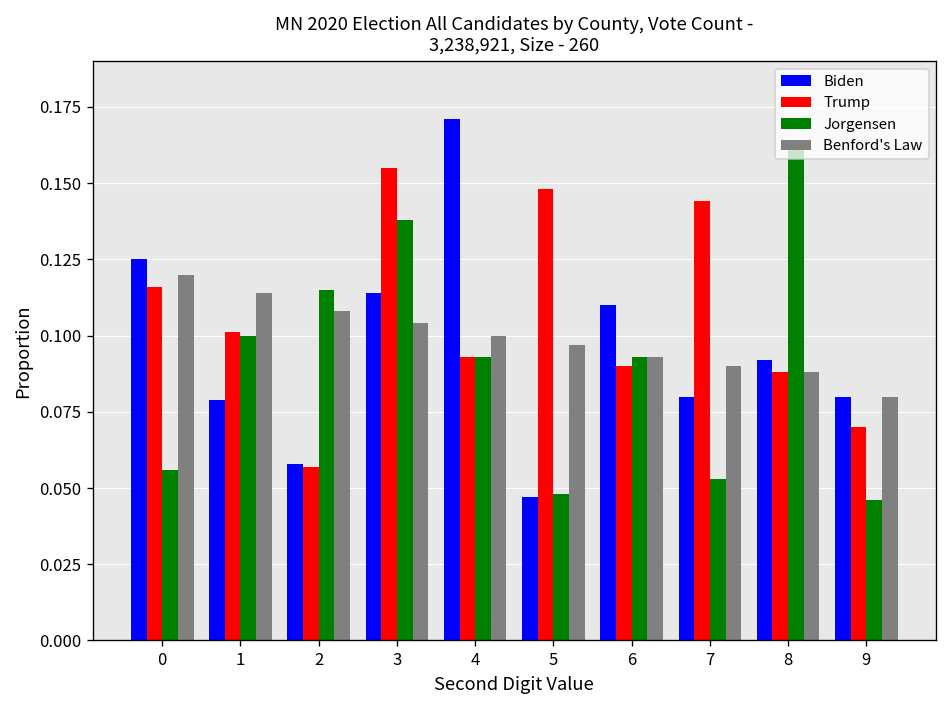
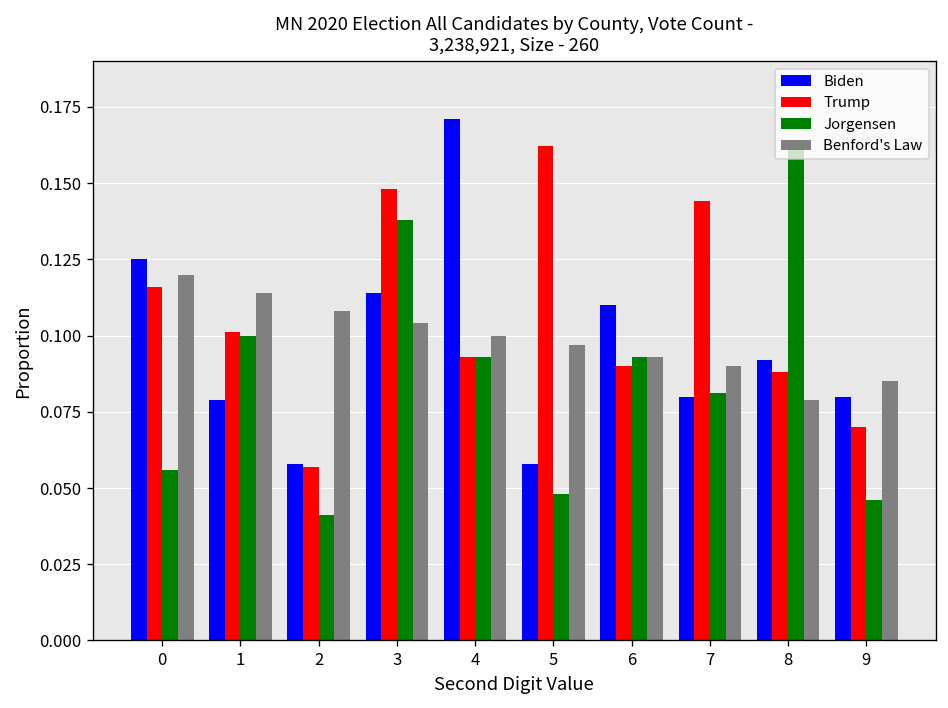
  {
    "Biden": {
      "0": 0.125,
      "1": 0.079,
      "2": 0.058,
      "3": 0.114,
      "4": 0.171,
-     "5": 0.047,
+     "5": 0.058,
      "6": 0.110,
      "7": 0.080,
      "8": 0.092,
      "9": 0.080
    },
    "Trump": {
      "0": 0.116,
      "1": 0.101,
      "2": 0.057,
-     "3": 0.155,
+     "3": 0.148,
      "4": 0.093,
-     "5": 0.148,
+     "5": 0.162,
      "6": 0.090,
      "7": 0.144,
      "8": 0.088,
      "9": 0.070
    },
    "Jorgensen": {
      "0": 0.056,
      "1": 0.100,
-     "2": 0.115,
+     "2": 0.041,
      "3": 0.138,
      "4": 0.093,
      "5": 0.048,
      "6": 0.093,
-     "7": 0.053,
+     "7": 0.081,
      "9": 0.046
    },
    "Benford's Law": {
      "0": 0.120,
      "1": 0.114,
      "2": 0.108,
      "3": 0.104,
      "4": 0.100,
      "5": 0.097,
      "6": 0.093,
      "7": 0.090,
-     "8": 0.088,
-     "9": 0.080
+     "8": 0.079,
+     "9": 0.085
    }
  }
